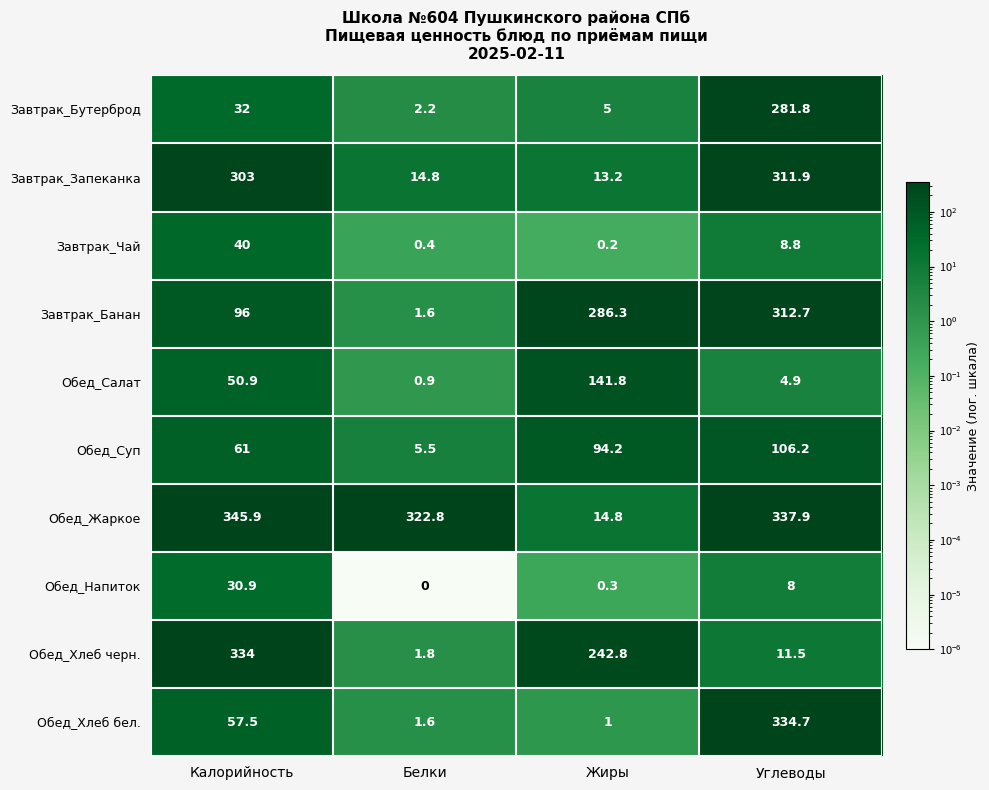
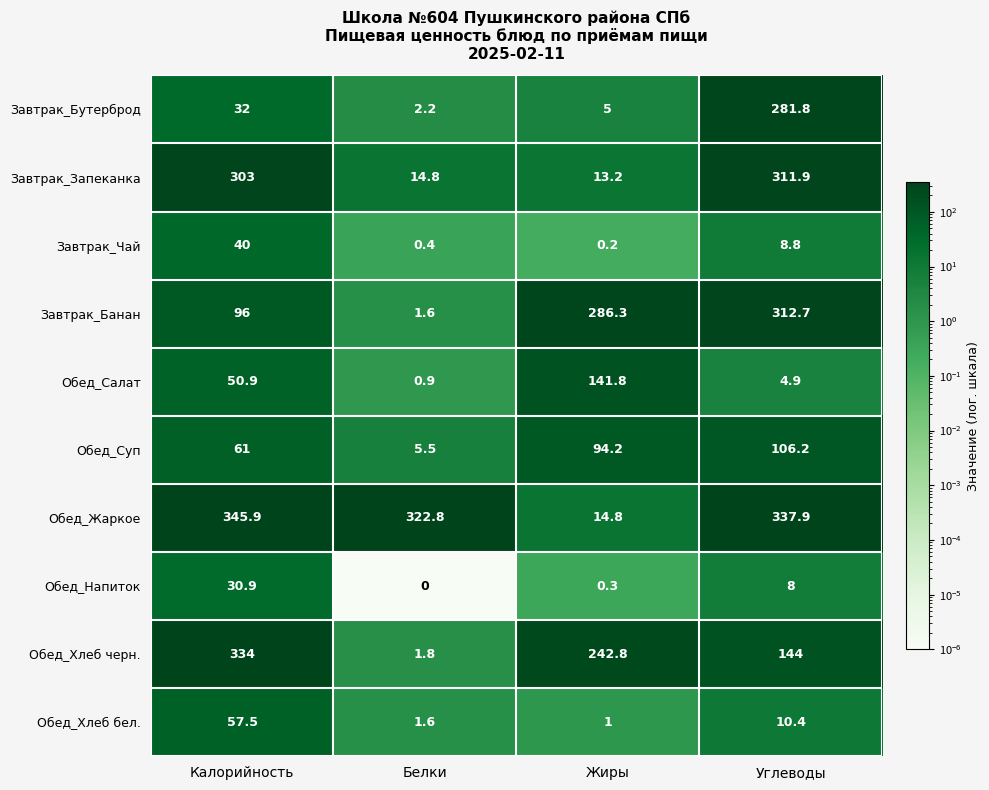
  {
    "Завтрак_Бутерброд": {
      "Калорийность": 32,
      "Белки": 2.2,
      "Жиры": 5,
      "Углеводы": 281.8
    },
    "Завтрак_Запеканка": {
      "Калорийность": 303,
      "Белки": 14.8,
      "Жиры": 13.2,
      "Углеводы": 311.9
    },
    "Завтрак_Чай": {
      "Калорийность": 40,
      "Белки": 0.4,
      "Жиры": 0.2,
      "Углеводы": 8.8
    },
    "Завтрак_Банан": {
      "Калорийность": 96,
      "Белки": 1.6,
      "Жиры": 286.3,
      "Углеводы": 312.7
    },
    "Обед_Салат": {
      "Калорийность": 50.9,
      "Белки": 0.9,
      "Жиры": 141.8,
      "Углеводы": 4.9
    },
    "Обед_Суп": {
      "Калорийность": 61,
      "Белки": 5.5,
      "Жиры": 94.2,
      "Углеводы": 106.2
    },
    "Обед_Жаркое": {
      "Калорийность": 345.9,
      "Белки": 322.8,
      "Жиры": 14.8,
      "Углеводы": 337.9
    },
    "Обед_Напиток": {
      "Калорийность": 30.9,
      "Белки": 0,
      "Жиры": 0.3,
      "Углеводы": 8
    },
    "Обед_Хлеб черн.": {
      "Калорийность": 334,
      "Белки": 1.8,
      "Жиры": 242.8,
-     "Углеводы": 11.5
+     "Углеводы": 144
    },
    "Обед_Хлеб бел.": {
      "Калорийность": 57.5,
      "Белки": 1.6,
      "Жиры": 1,
-     "Углеводы": 334.7
+     "Углеводы": 10.4
    }
  }
